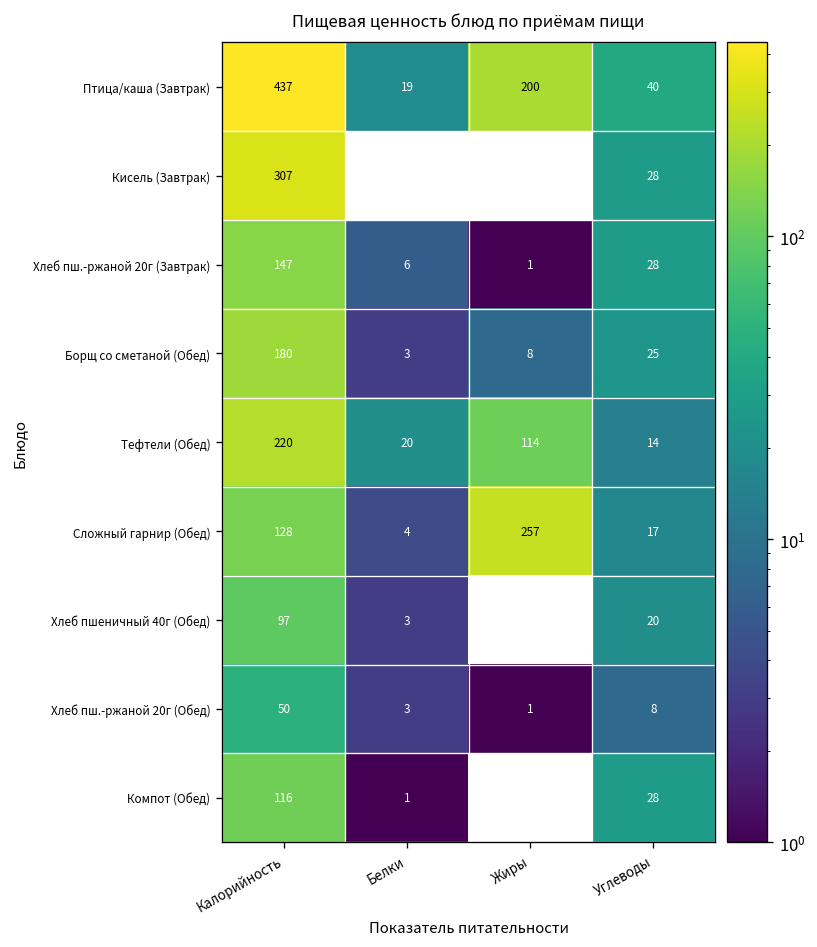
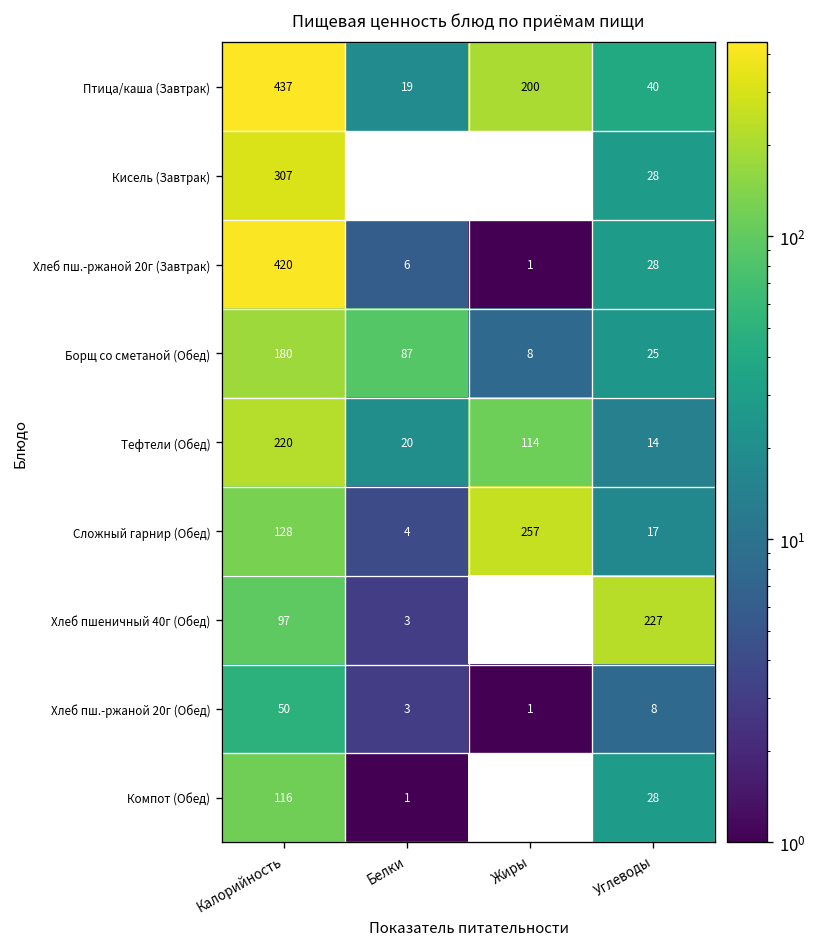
  {
    "Птица/каша (Завтрак)": {
      "Калорийность": 437,
      "Белки": 19,
      "Жиры": 200,
      "Углеводы": 40
    },
    "Кисель (Завтрак)": {
      "Калорийность": 307,
      "Углеводы": 28
    },
    "Хлеб пш.-ржаной 20г (Завтрак)": {
-     "Калорийность": 147,
+     "Калорийность": 420,
      "Белки": 6,
      "Жиры": 1,
      "Углеводы": 28
    },
    "Борщ со сметаной (Обед)": {
      "Калорийность": 180,
-     "Белки": 3,
+     "Белки": 87,
      "Жиры": 8,
      "Углеводы": 25
    },
    "Тефтели (Обед)": {
      "Калорийность": 220,
      "Белки": 20,
      "Жиры": 114,
      "Углеводы": 14
    },
    "Сложный гарнир (Обед)": {
      "Калорийность": 128,
      "Белки": 4,
      "Жиры": 257,
      "Углеводы": 17
    },
    "Хлеб пшеничный 40г (Обед)": {
      "Калорийность": 97,
      "Белки": 3,
-     "Углеводы": 20
+     "Углеводы": 227
    },
    "Хлеб пш.-ржаной 20г (Обед)": {
      "Калорийность": 50,
      "Белки": 3,
      "Жиры": 1,
      "Углеводы": 8
    },
    "Компот (Обед)": {
      "Калорийность": 116,
      "Белки": 1,
      "Углеводы": 28
    }
  }
